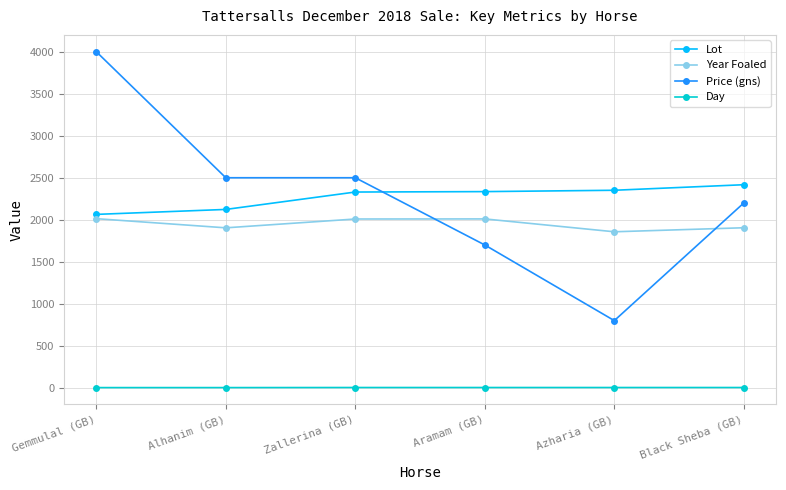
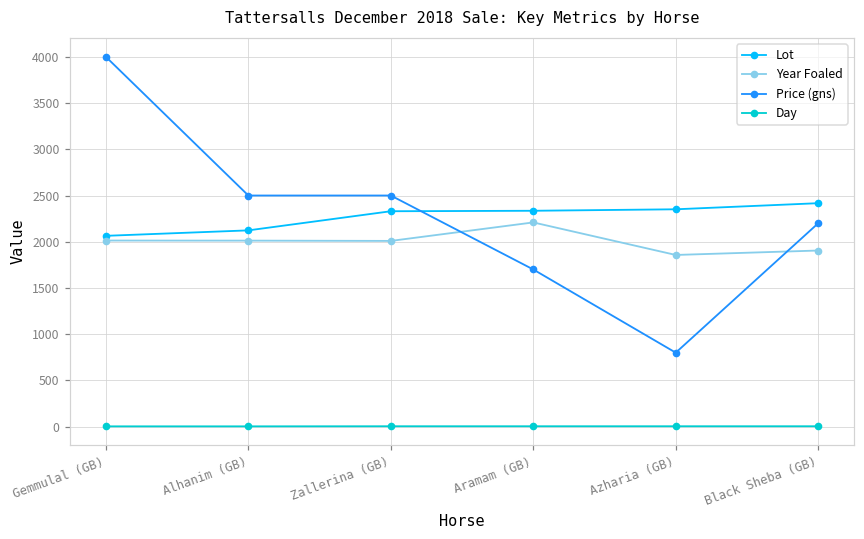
  {
    "Year Foaled": {
      "Gemmulal (GB)": 2000,
-     "Alhanim (GB)": 1900,
+     "Alhanim (GB)": 2000,
      "Zallerina (GB)": 2000,
-     "Aramam (GB)": 2000,
+     "Aramam (GB)": 2200,
      "Azharia (GB)": 1900,
      "Black Sheba (GB)": 1900
    }
  }
